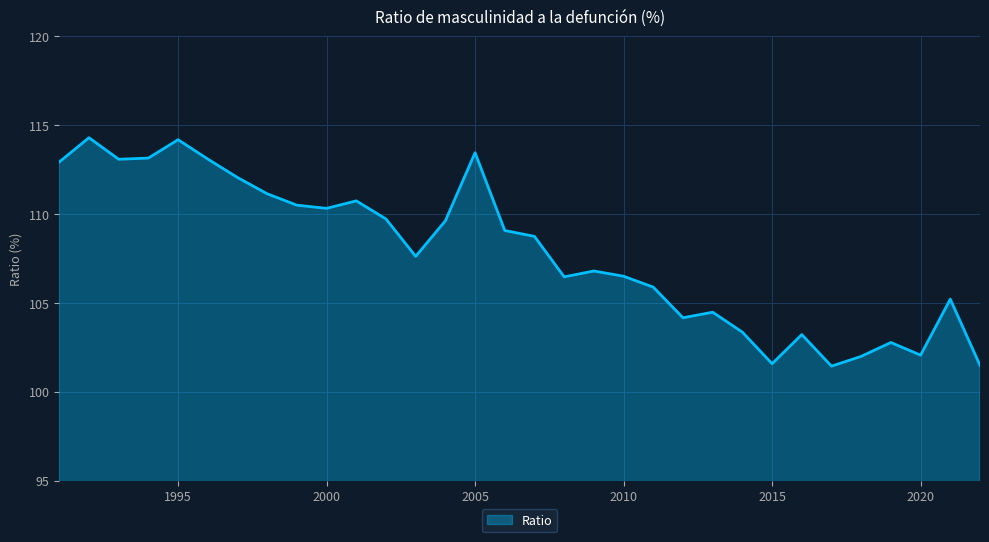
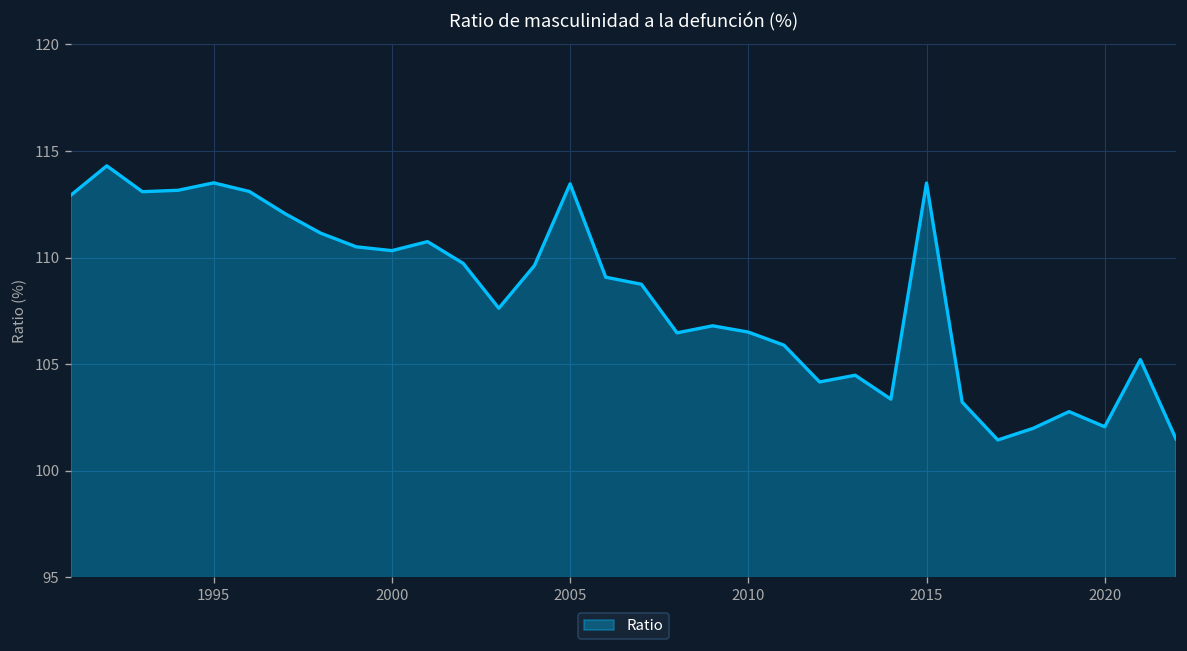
  {
-   "1995": 114.2,
+   "1995": 113.5,
    "2000": 110.3,
    "2005": 113.5,
    "2010": 106.5,
-   "2015": 101.6,
+   "2015": 113.5,
    "2020": 102.1
  }
